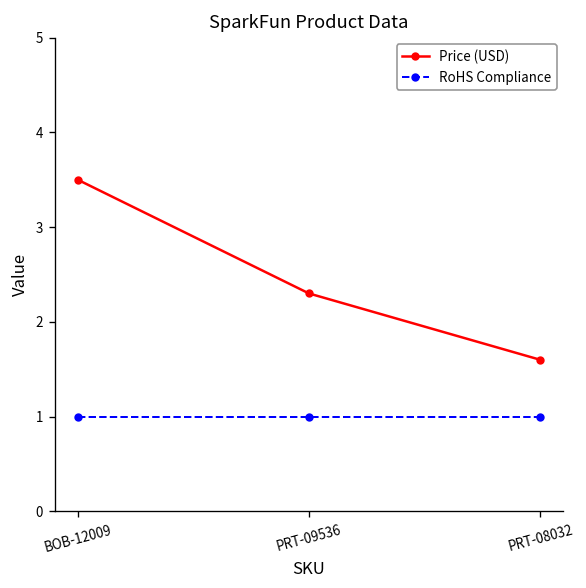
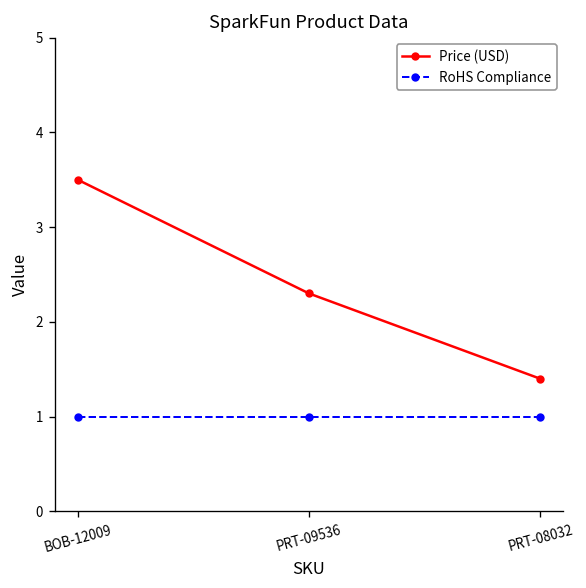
  {
    "Price (USD)": {
      "BOB-12009": 3.5,
      "PRT-09536": 2.3,
-     "PRT-08032": 1.6
+     "PRT-08032": 1.4
    },
    "RoHS Compliance": {
      "BOB-12009": 1.0,
      "PRT-09536": 1.0,
      "PRT-08032": 1.0
    }
  }
